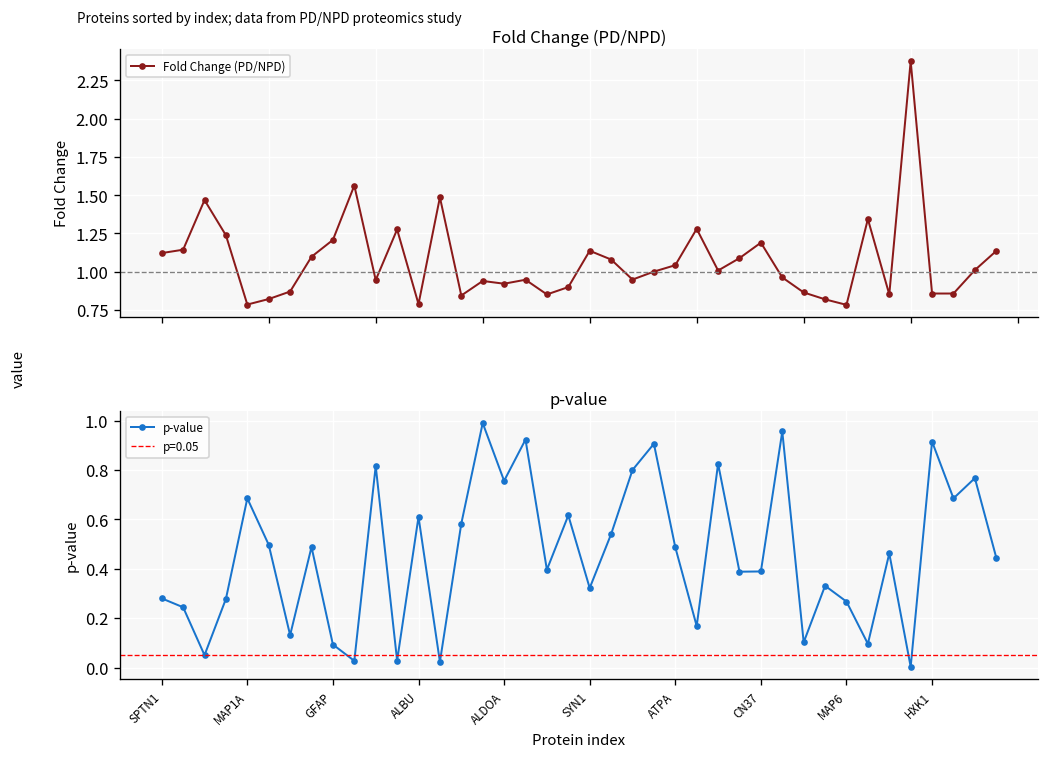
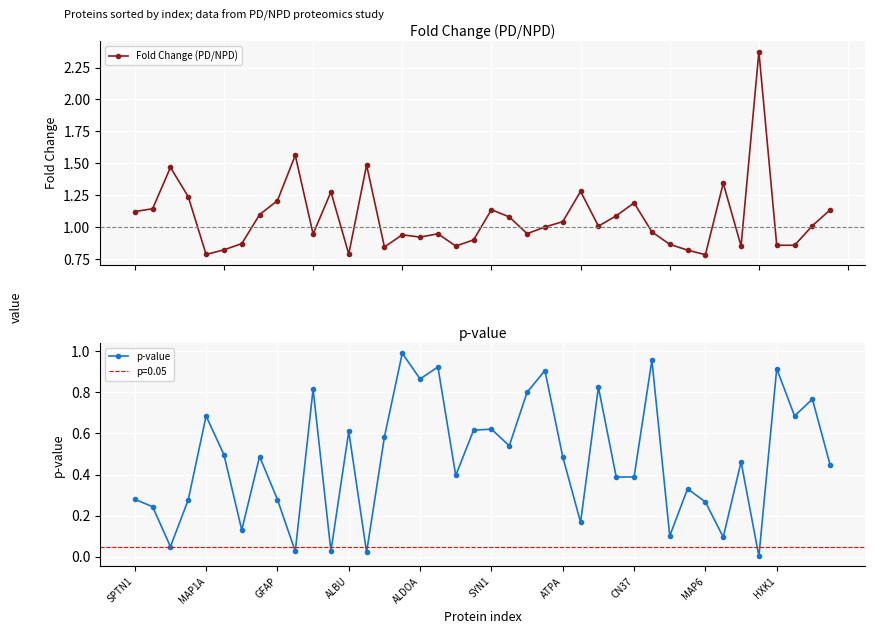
  {
    "p-value": {
      "SPTN1": 0.28,
      "MAP1A": 0.69,
-     "GFAP": 0.09,
+     "GFAP": 0.28,
      "ALBU": 0.61,
-     "ALDOA": 0.76,
-     "SYN1": 0.32,
+     "ALDOA": 0.87,
+     "SYN1": 0.62,
      "ATPA": 0.49,
      "CN37": 0.39,
      "MAP6": 0.27,
      "HXK1": 0.92
    }
  }
